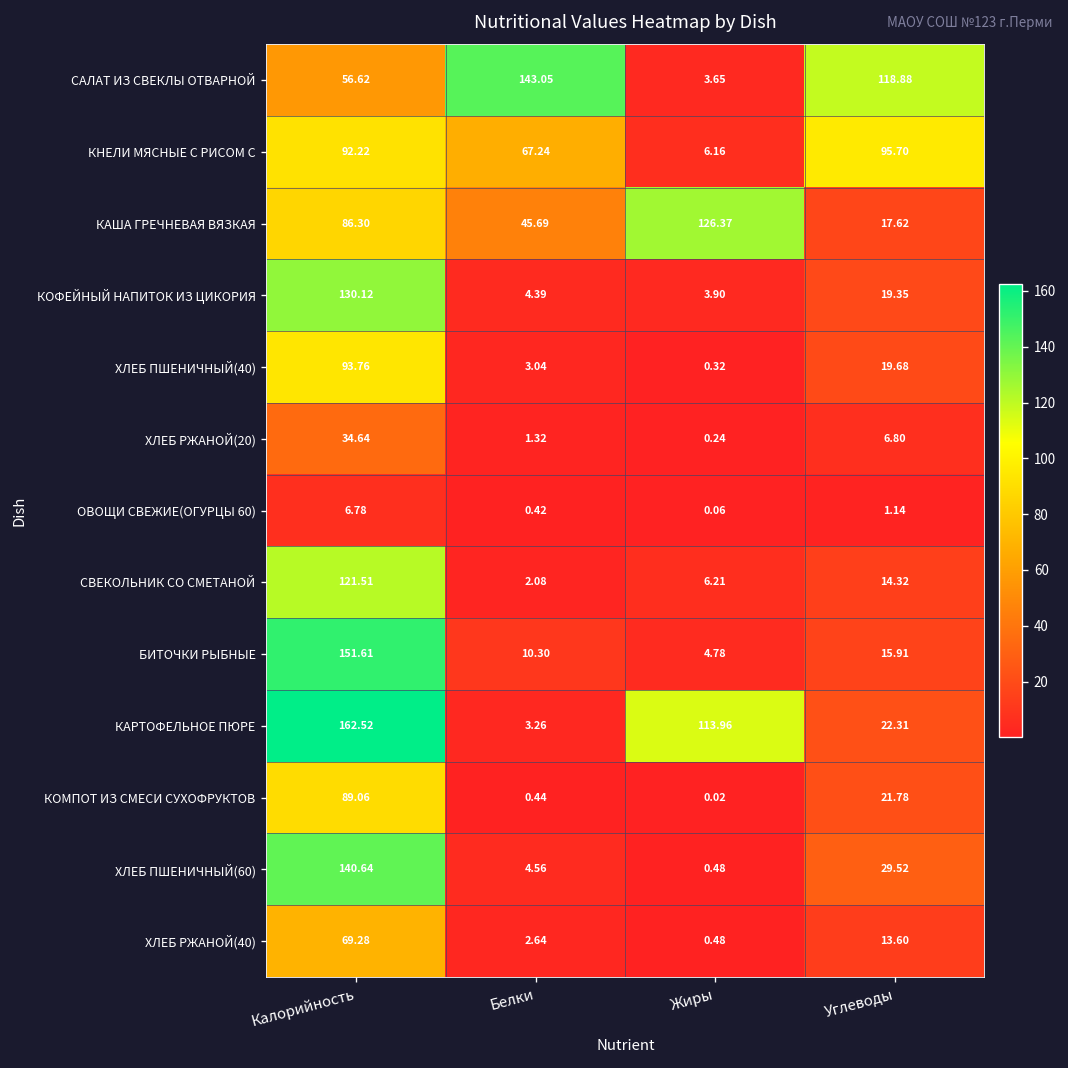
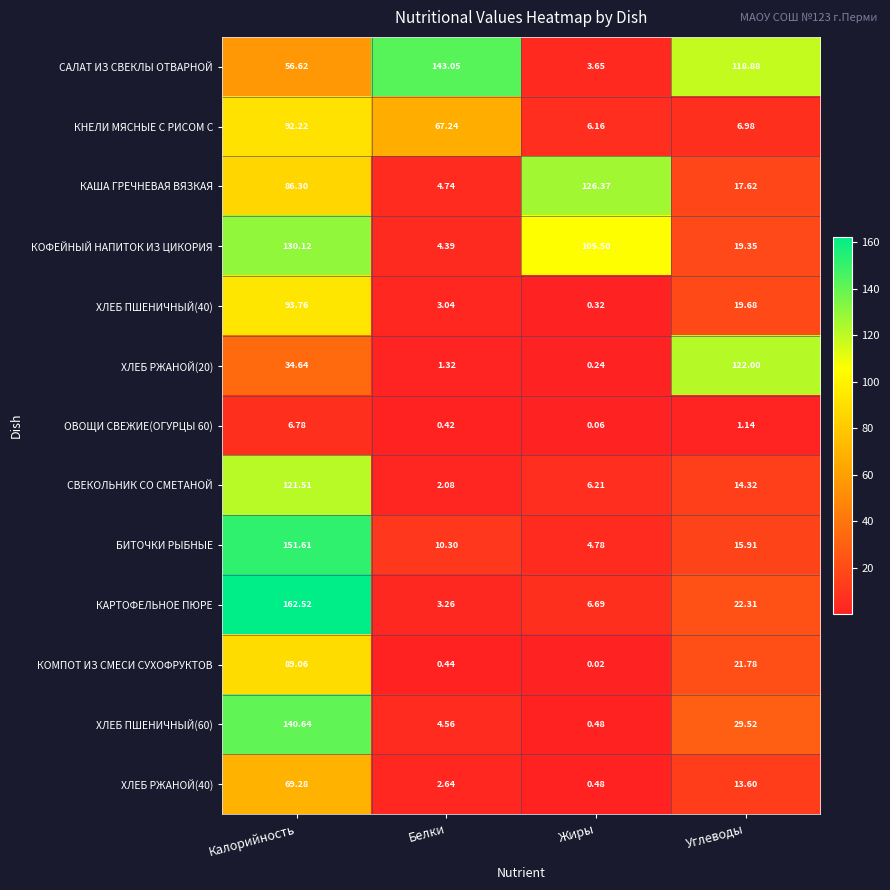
  {
    "САЛАТ ИЗ СВЕКЛЫ ОТВАРНОЙ": {
      "Калорийность": 56.62,
      "Белки": 143.05,
      "Жиры": 3.65,
      "Углеводы": 118.88
    },
    "КНЕЛИ МЯСНЫЕ С РИСОМ С": {
      "Калорийность": 92.22,
      "Белки": 67.24,
      "Жиры": 6.16,
-     "Углеводы": 95.70
+     "Углеводы": 6.98
    },
    "КАША ГРЕЧНЕВАЯ ВЯЗКАЯ": {
      "Калорийность": 86.30,
-     "Белки": 45.69,
+     "Белки": 4.74,
      "Жиры": 126.37,
      "Углеводы": 17.62
    },
    "КОФЕЙНЫЙ НАПИТОК ИЗ ЦИКОРИЯ": {
      "Калорийность": 130.12,
      "Белки": 4.39,
-     "Жиры": 3.90,
+     "Жиры": 105.50,
      "Углеводы": 19.35
    },
    "ХЛЕБ ПШЕНИЧНЫЙ(40)": {
      "Калорийность": 93.76,
      "Белки": 3.04,
      "Жиры": 0.32,
      "Углеводы": 19.68
    },
    "ХЛЕБ РЖАНОЙ(20)": {
      "Калорийность": 34.64,
      "Белки": 1.32,
      "Жиры": 0.24,
-     "Углеводы": 6.80
+     "Углеводы": 122.00
    },
    "ОВОЩИ СВЕЖИЕ(ОГУРЦЫ 60)": {
      "Калорийность": 6.78,
      "Белки": 0.42,
      "Жиры": 0.06,
      "Углеводы": 1.14
    },
    "СВЕКОЛЬНИК СО СМЕТАНОЙ": {
      "Калорийность": 121.51,
      "Белки": 2.08,
      "Жиры": 6.21,
      "Углеводы": 14.32
    },
    "БИТОЧКИ РЫБНЫЕ": {
      "Калорийность": 151.61,
      "Белки": 10.30,
      "Жиры": 4.78,
      "Углеводы": 15.91
    },
    "КАРТОФЕЛЬНОЕ ПЮРЕ": {
      "Калорийность": 162.52,
      "Белки": 3.26,
-     "Жиры": 113.96,
+     "Жиры": 6.69,
      "Углеводы": 22.31
    },
    "КОМПОТ ИЗ СМЕСИ СУХОФРУКТОВ": {
      "Калорийность": 89.06,
      "Белки": 0.44,
      "Жиры": 0.02,
      "Углеводы": 21.78
    },
    "ХЛЕБ ПШЕНИЧНЫЙ(60)": {
      "Калорийность": 140.64,
      "Белки": 4.56,
      "Жиры": 0.48,
      "Углеводы": 29.52
    },
    "ХЛЕБ РЖАНОЙ(40)": {
      "Калорийность": 69.28,
      "Белки": 2.64,
      "Жиры": 0.48,
      "Углеводы": 13.60
    }
  }
